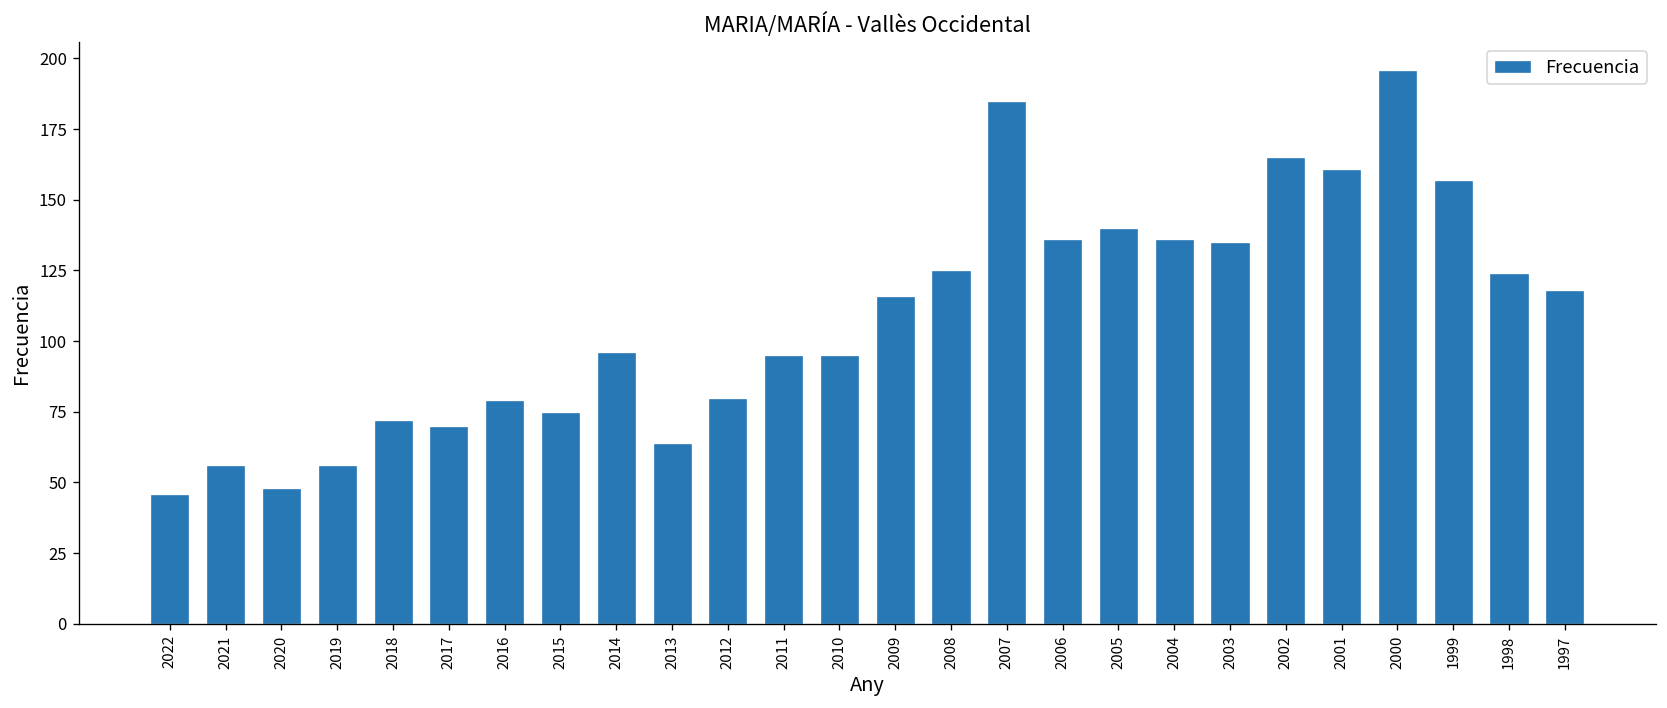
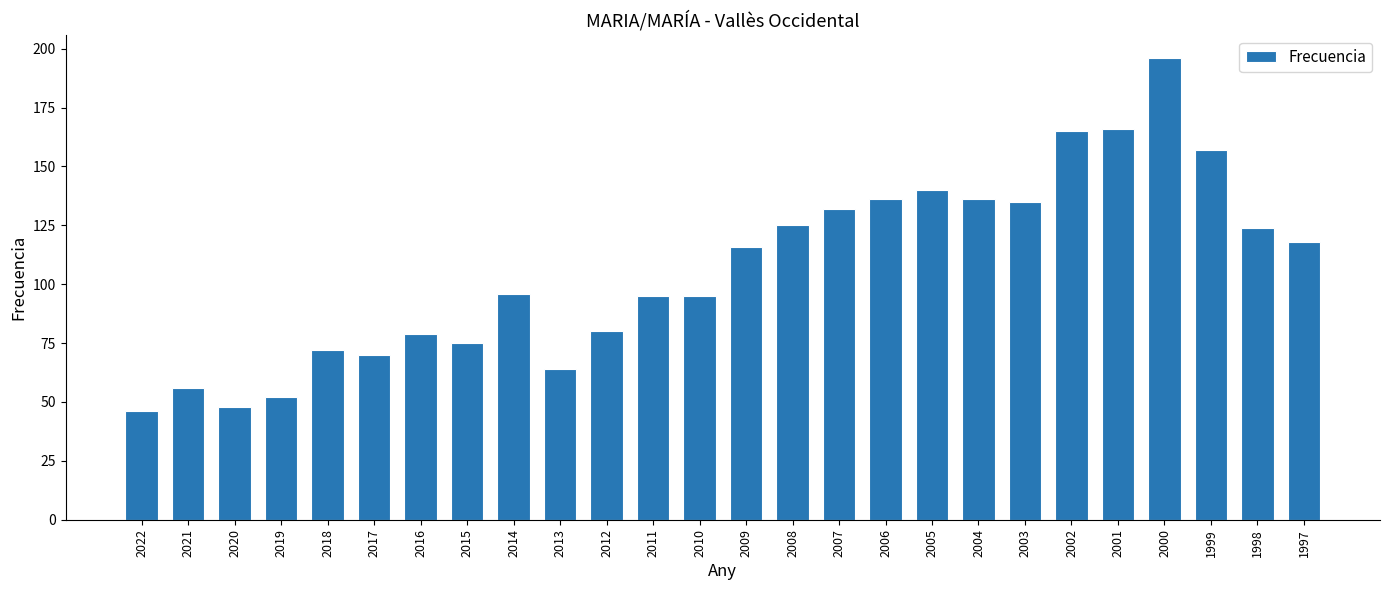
  {
    "2022": 46,
    "2021": 56,
    "2020": 48,
-   "2019": 56,
+   "2019": 52,
    "2018": 72,
    "2017": 70,
    "2016": 79,
    "2015": 75,
    "2014": 96,
    "2013": 64,
    "2012": 80,
    "2011": 95,
    "2010": 95,
    "2009": 116,
    "2008": 125,
-   "2007": 185,
+   "2007": 132,
    "2006": 136,
    "2005": 140,
    "2004": 136,
    "2003": 135,
    "2002": 165,
-   "2001": 161,
+   "2001": 166,
    "2000": 196,
    "1999": 157,
    "1998": 124,
    "1997": 118
  }
